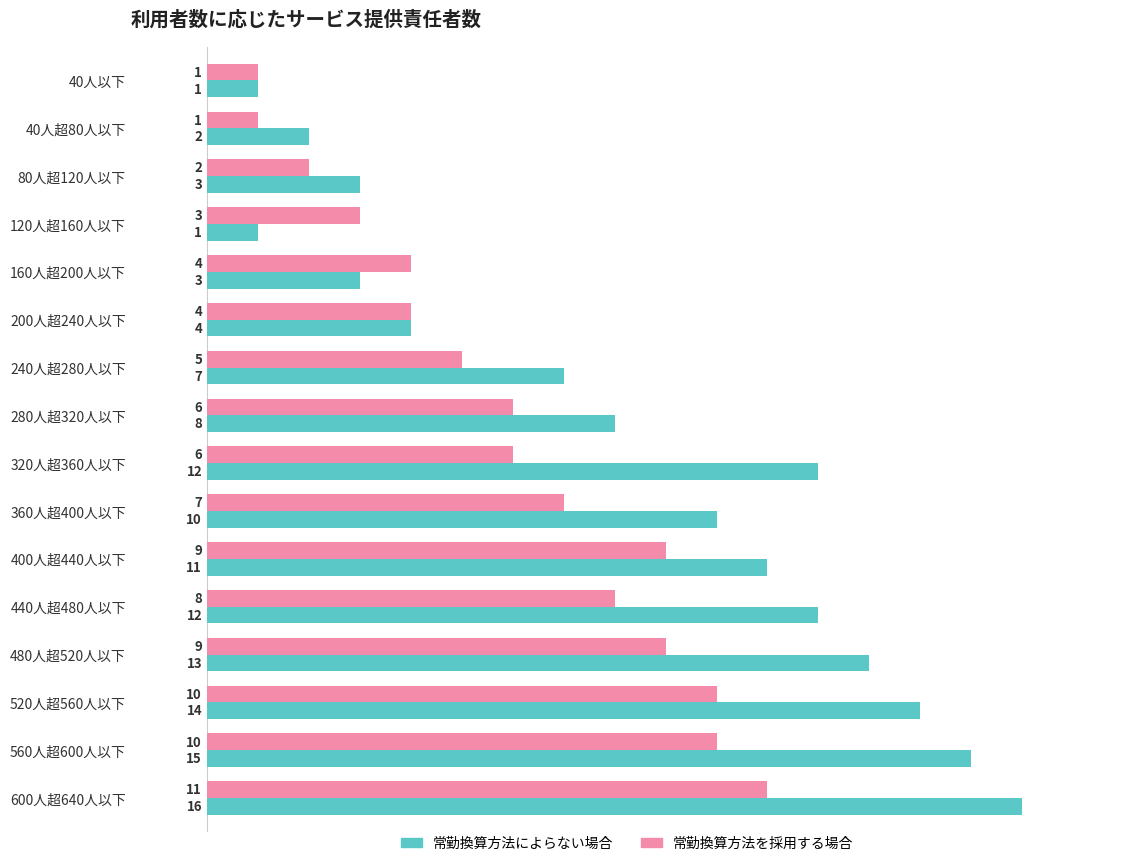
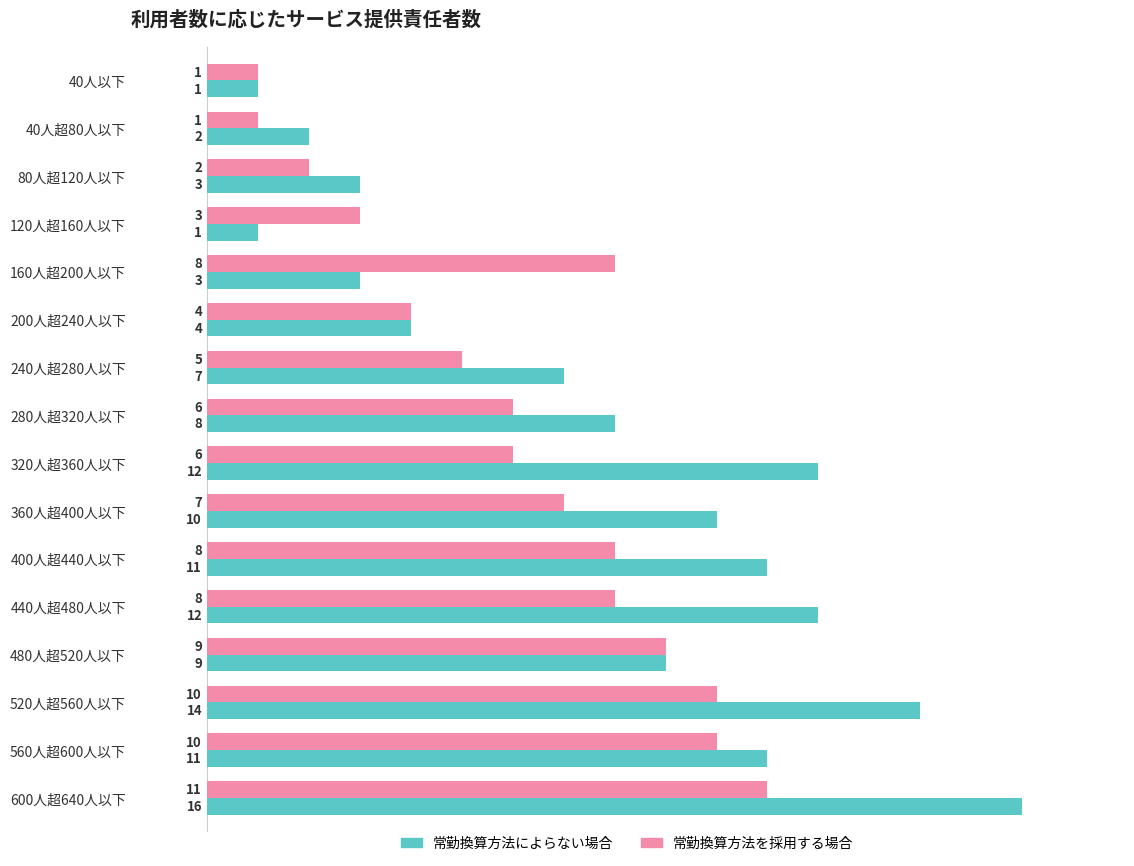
  {
    "常勤換算方法によらない場合": {
-     "480人超520人以下": 13,
-     "560人超600人以下": 15
+     "480人超520人以下": 9,
+     "560人超600人以下": 11
    },
    "常勤換算方法を採用する場合": {
-     "160人超200人以下": 4,
-     "400人超440人以下": 9
+     "160人超200人以下": 8,
+     "400人超440人以下": 8
    }
  }
